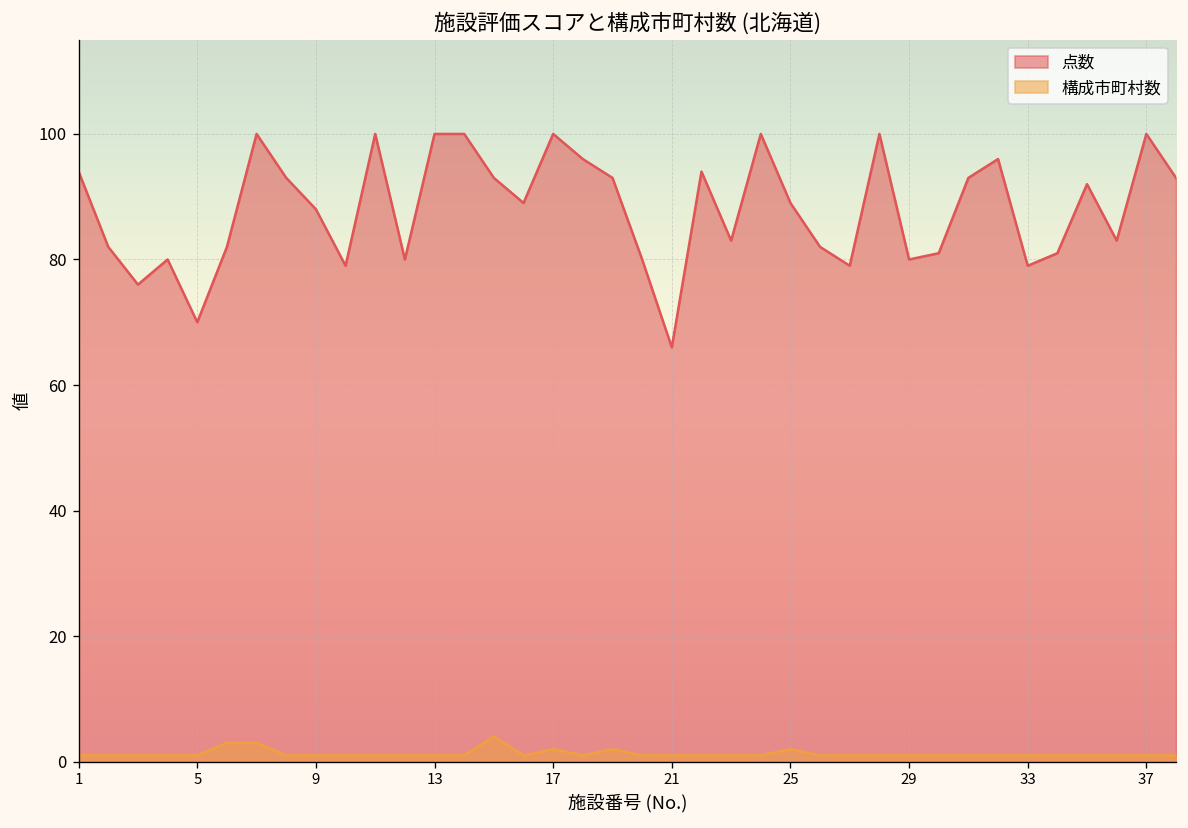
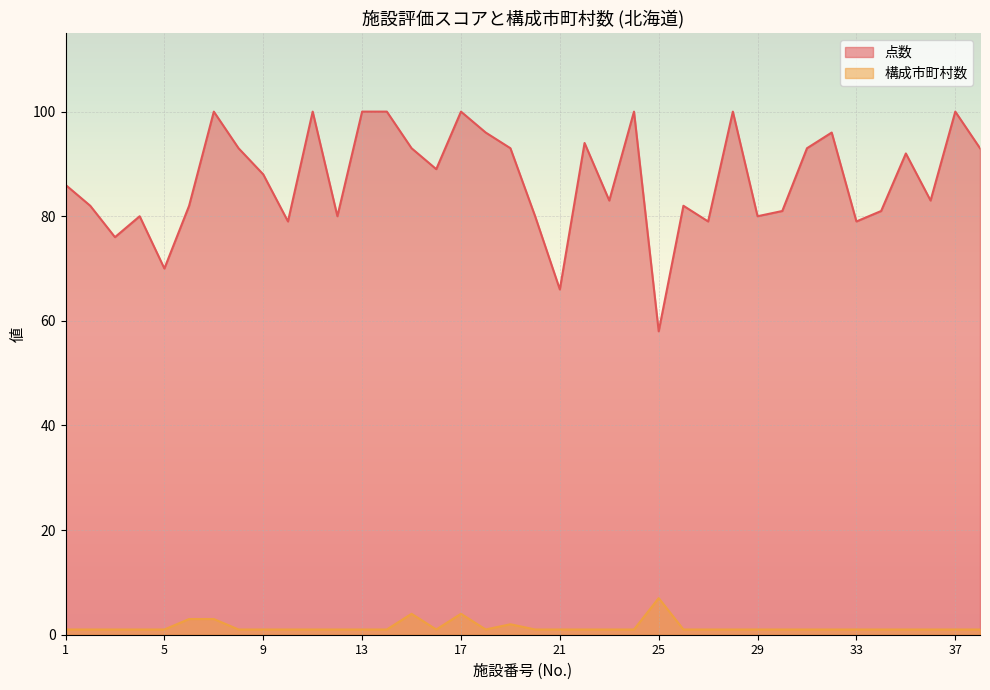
  {
    "点数": {
-     "1": 94,
+     "1": 86,
      "5": 70,
      "9": 88,
      "13": 100,
      "17": 100,
      "21": 66,
-     "25": 89,
+     "25": 58,
      "29": 80,
      "33": 79,
      "37": 100
    },
    "構成市町村数": {
      "1": 1,
      "5": 1,
      "9": 1,
      "13": 1,
-     "17": 2,
+     "17": 4,
      "21": 1,
-     "25": 2,
+     "25": 7,
      "29": 1,
      "33": 1,
      "37": 1
    }
  }
